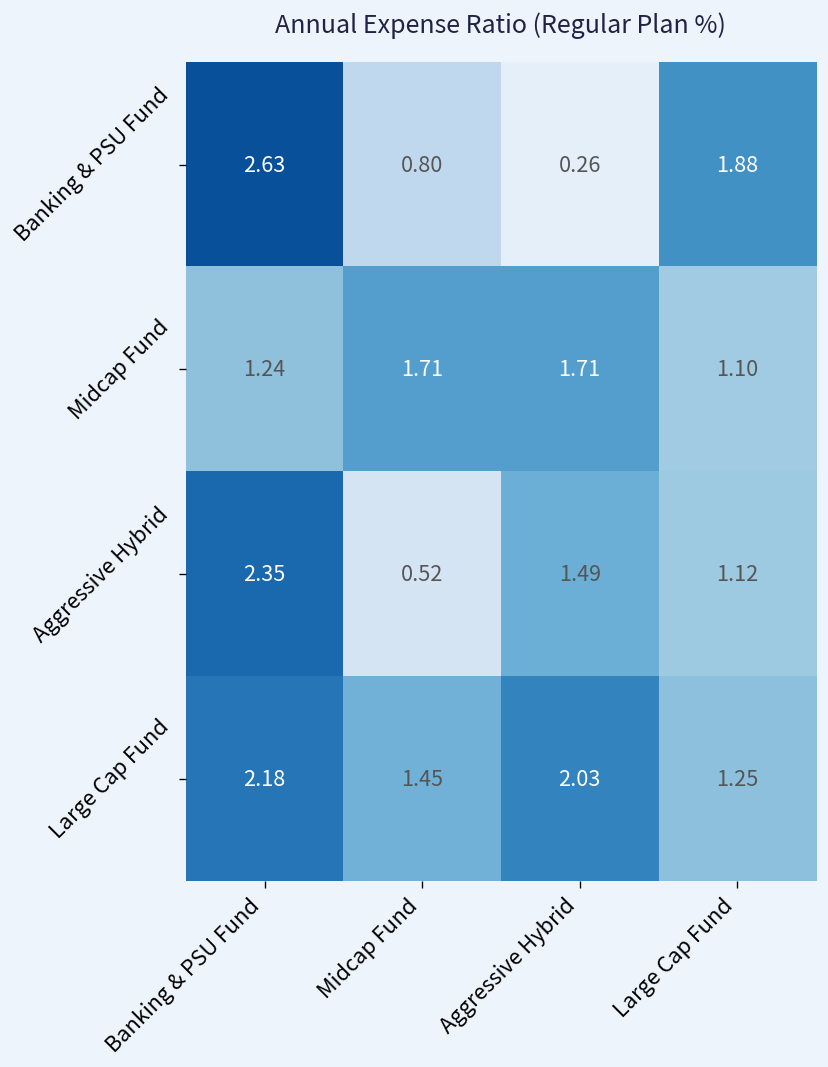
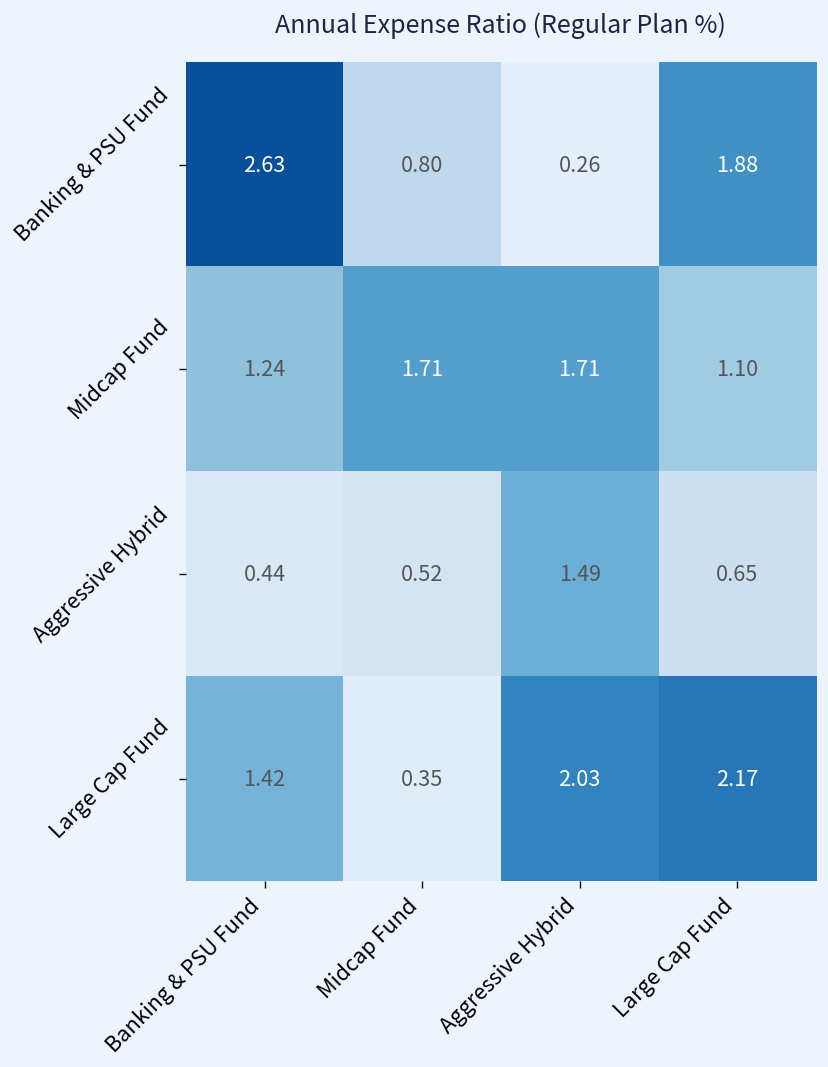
  {
    "Banking & PSU Fund": {
      "Banking & PSU Fund": 2.63,
      "Midcap Fund": 0.80,
      "Aggressive Hybrid": 0.26,
      "Large Cap Fund": 1.88
    },
    "Midcap Fund": {
      "Banking & PSU Fund": 1.24,
      "Midcap Fund": 1.71,
      "Aggressive Hybrid": 1.71,
      "Large Cap Fund": 1.10
    },
    "Aggressive Hybrid": {
-     "Banking & PSU Fund": 2.35,
+     "Banking & PSU Fund": 0.44,
      "Midcap Fund": 0.52,
      "Aggressive Hybrid": 1.49,
-     "Large Cap Fund": 1.12
+     "Large Cap Fund": 0.65
    },
    "Large Cap Fund": {
-     "Banking & PSU Fund": 2.18,
-     "Midcap Fund": 1.45,
+     "Banking & PSU Fund": 1.42,
+     "Midcap Fund": 0.35,
      "Aggressive Hybrid": 2.03,
-     "Large Cap Fund": 1.25
+     "Large Cap Fund": 2.17
    }
  }
